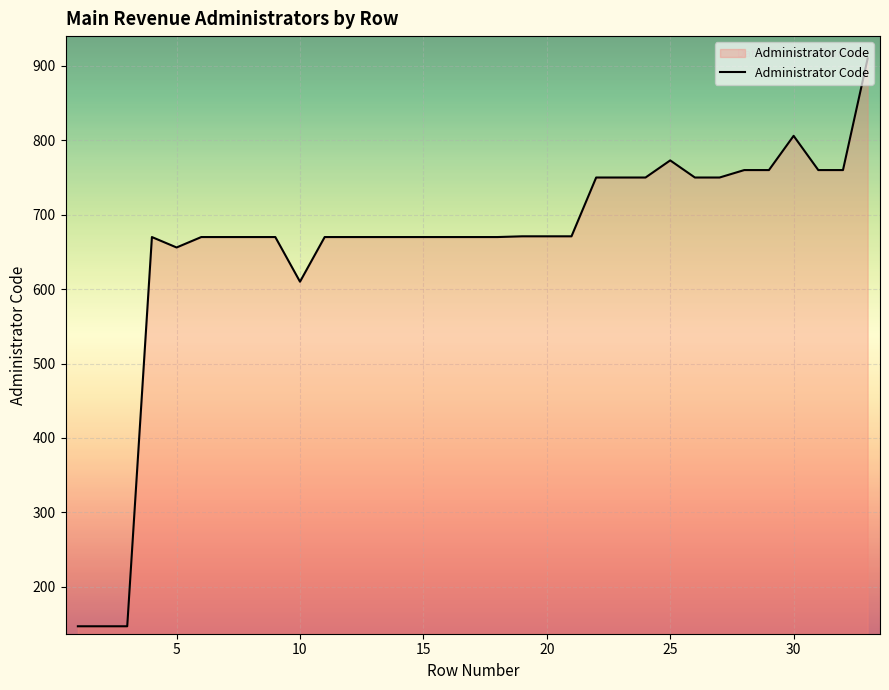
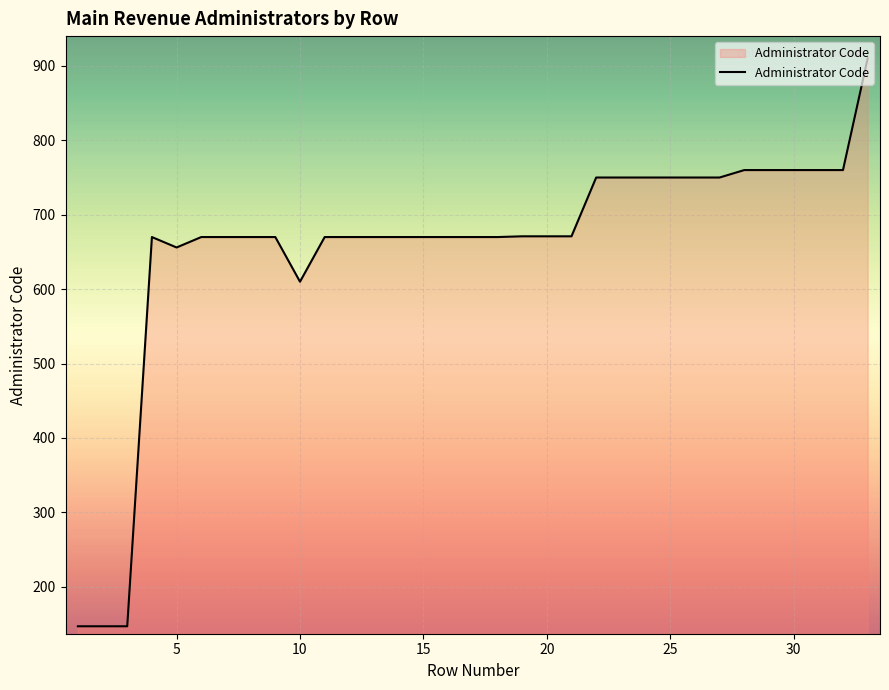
  {
    "5": 660,
    "10": 610,
    "15": 670,
    "20": 670,
-   "25": 770,
-   "30": 810
+   "25": 750,
+   "30": 760
  }
